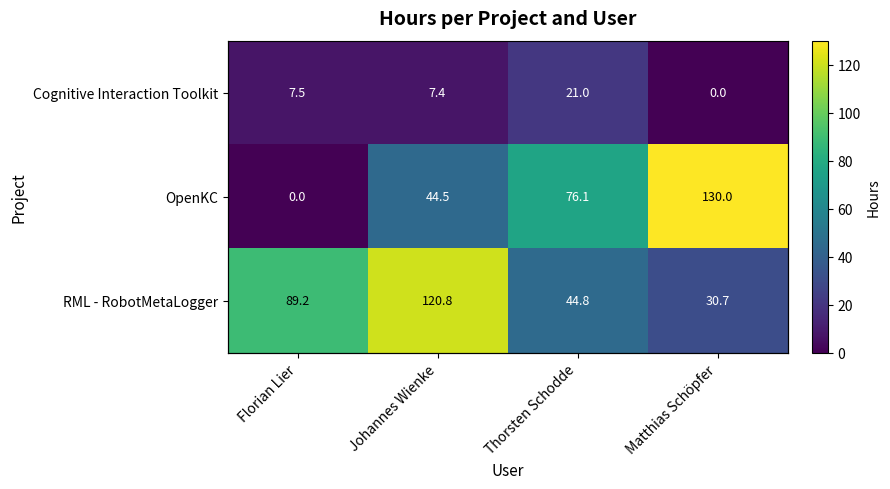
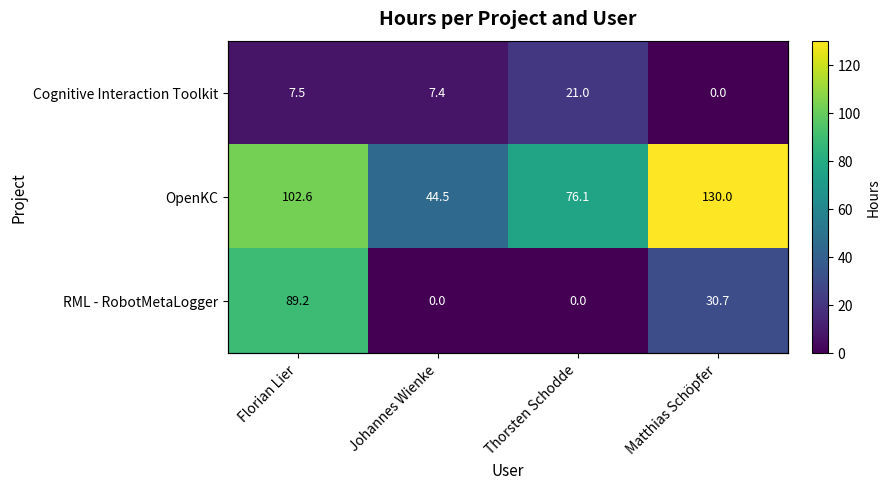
  {
    "Cognitive Interaction Toolkit": {
      "Florian Lier": 7.5,
      "Johannes Wienke": 7.4,
      "Thorsten Schodde": 21.0,
      "Matthias Schöpfer": 0.0
    },
    "OpenKC": {
-     "Florian Lier": 0.0,
+     "Florian Lier": 102.6,
      "Johannes Wienke": 44.5,
      "Thorsten Schodde": 76.1,
      "Matthias Schöpfer": 130.0
    },
    "RML - RobotMetaLogger": {
      "Florian Lier": 89.2,
-     "Johannes Wienke": 120.8,
-     "Thorsten Schodde": 44.8,
+     "Johannes Wienke": 0.0,
+     "Thorsten Schodde": 0.0,
      "Matthias Schöpfer": 30.7
    }
  }
